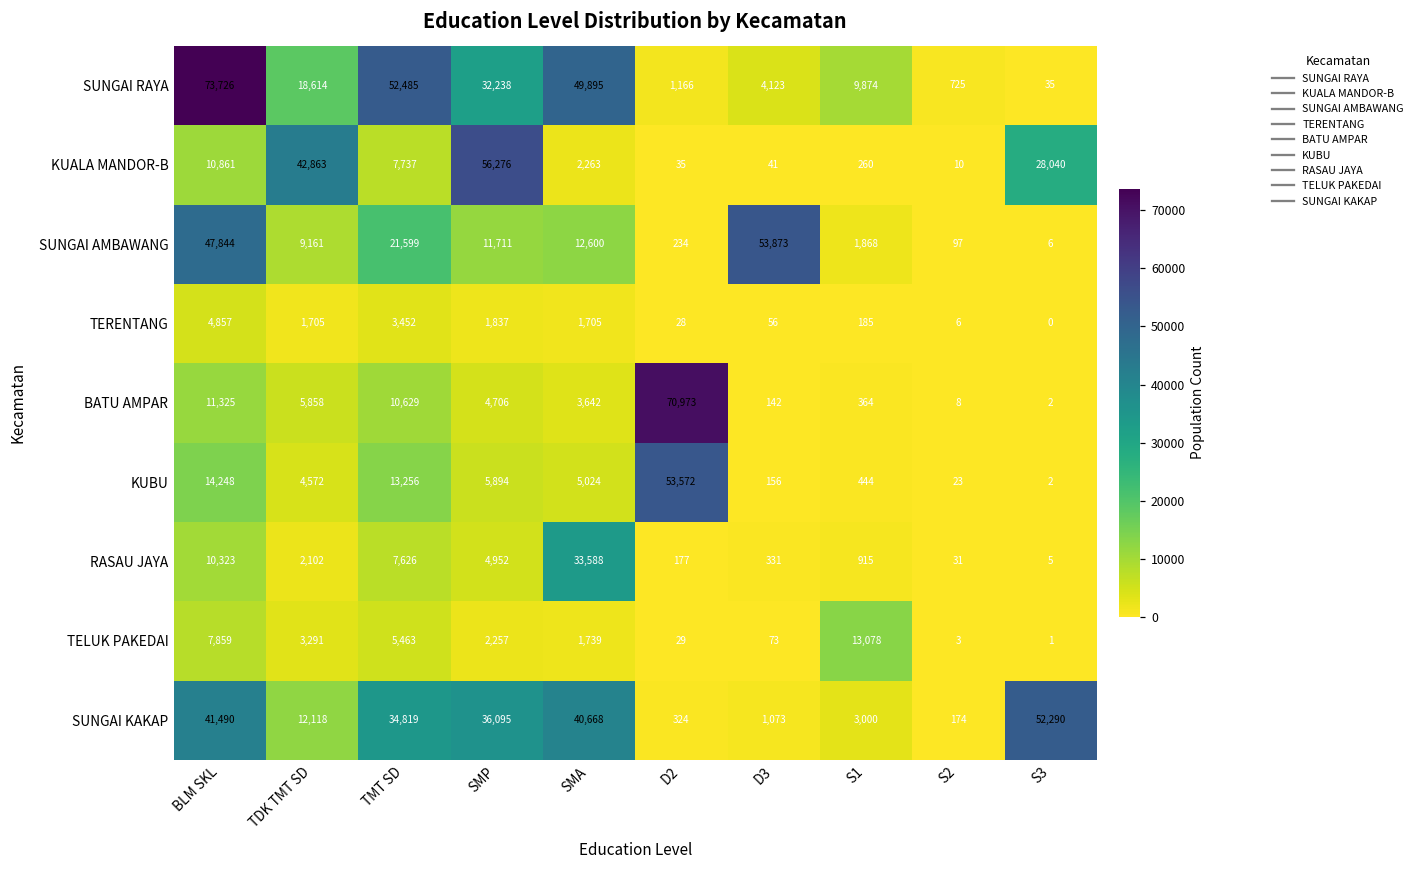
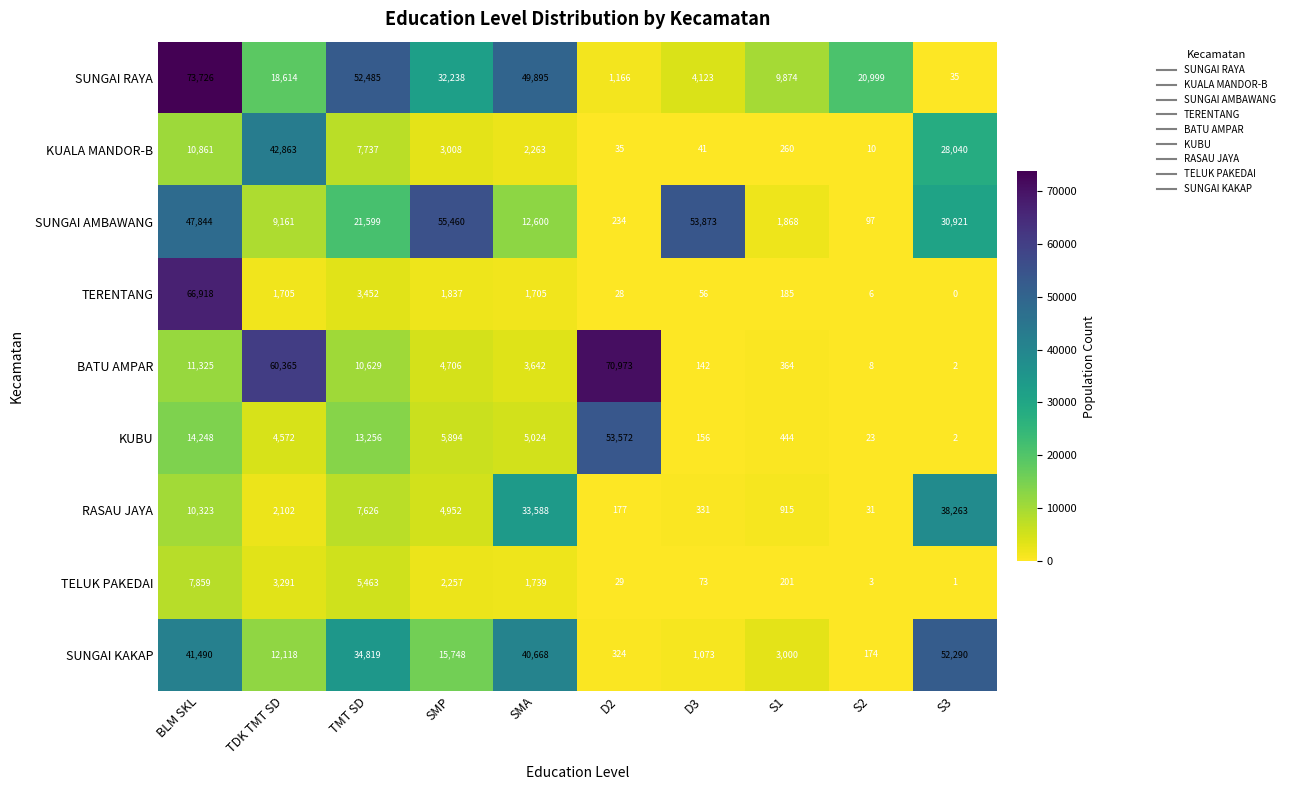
  {
    "SUNGAI RAYA": {
      "BLM SKL": "73,726",
      "TDK TMT SD": "18,614",
      "TMT SD": "52,485",
      "SMP": "32,238",
      "SMA": "49,895",
      "D2": "1,166",
      "D3": "4,123",
      "S1": "9,874",
-     "S2": "725",
+     "S2": "20,999",
      "S3": "35"
    },
    "KUALA MANDOR-B": {
      "BLM SKL": "10,861",
      "TDK TMT SD": "42,863",
      "TMT SD": "7,737",
-     "SMP": "56,276",
+     "SMP": "3,008",
      "SMA": "2,263",
      "D2": "35",
      "D3": "41",
      "S1": "260",
      "S2": "10",
      "S3": "28,040"
    },
    "SUNGAI AMBAWANG": {
      "BLM SKL": "47,844",
      "TDK TMT SD": "9,161",
      "TMT SD": "21,599",
-     "SMP": "11,711",
+     "SMP": "55,460",
      "SMA": "12,600",
      "D2": "234",
      "D3": "53,873",
      "S1": "1,868",
      "S2": "97",
-     "S3": "6"
+     "S3": "30,921"
    },
    "TERENTANG": {
-     "BLM SKL": "4,857",
+     "BLM SKL": "66,918",
      "TDK TMT SD": "1,705",
      "TMT SD": "3,452",
      "SMP": "1,837",
      "SMA": "1,705",
      "D2": "28",
      "D3": "56",
      "S1": "185",
      "S2": "6",
      "S3": "0"
    },
    "BATU AMPAR": {
      "BLM SKL": "11,325",
-     "TDK TMT SD": "5,858",
+     "TDK TMT SD": "60,365",
      "TMT SD": "10,629",
      "SMP": "4,706",
      "SMA": "3,642",
      "D2": "70,973",
      "D3": "142",
      "S1": "364",
      "S2": "8",
      "S3": "2"
    },
    "KUBU": {
      "BLM SKL": "14,248",
      "TDK TMT SD": "4,572",
      "TMT SD": "13,256",
      "SMP": "5,894",
      "SMA": "5,024",
      "D2": "53,572",
      "D3": "156",
      "S1": "444",
      "S2": "23",
      "S3": "2"
    },
    "RASAU JAYA": {
      "BLM SKL": "10,323",
      "TDK TMT SD": "2,102",
      "TMT SD": "7,626",
      "SMP": "4,952",
      "SMA": "33,588",
      "D2": "177",
      "D3": "331",
      "S1": "915",
      "S2": "31",
-     "S3": "5"
+     "S3": "38,263"
    },
    "TELUK PAKEDAI": {
      "BLM SKL": "7,859",
      "TDK TMT SD": "3,291",
      "TMT SD": "5,463",
      "SMP": "2,257",
      "SMA": "1,739",
      "D2": "29",
      "D3": "73",
-     "S1": "13,078",
+     "S1": "201",
      "S2": "3",
      "S3": "1"
    },
    "SUNGAI KAKAP": {
      "BLM SKL": "41,490",
      "TDK TMT SD": "12,118",
      "TMT SD": "34,819",
-     "SMP": "36,095",
+     "SMP": "15,748",
      "SMA": "40,668",
      "D2": "324",
      "D3": "1,073",
      "S1": "3,000",
      "S2": "174",
      "S3": "52,290"
    }
  }
